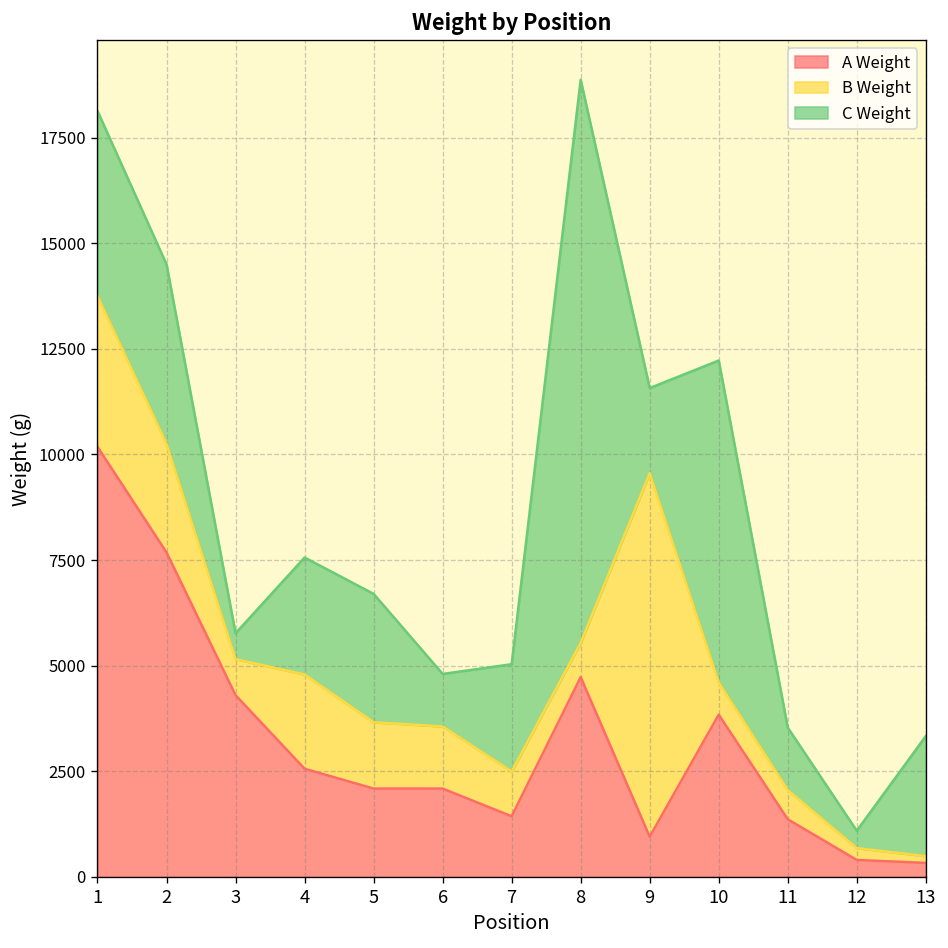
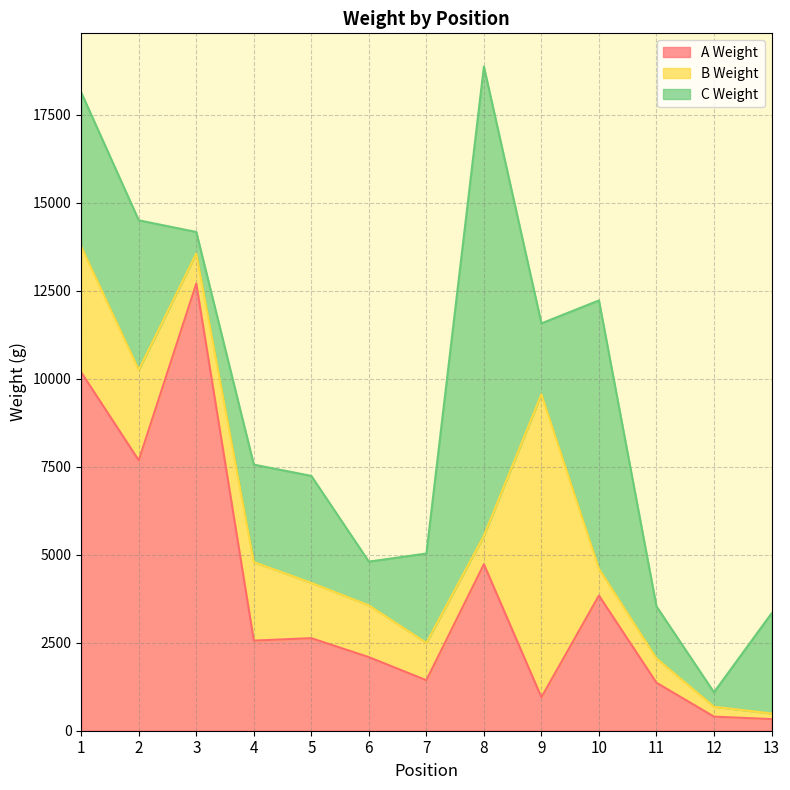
  {
    "A Weight": {
      "1": 10200,
      "2": 7700,
-     "3": 4300,
+     "3": 12700,
      "4": 2600,
-     "5": 2100,
+     "5": 2600,
      "6": 2100,
      "7": 1400,
      "8": 4700,
      "9": 1000,
      "10": 3800,
      "11": 1400,
      "12": 400,
      "13": 300
    },
    "B Weight": {
      "1": 3600,
      "2": 2600,
      "3": 900,
      "4": 2200,
      "5": 1600,
      "6": 1500,
      "7": 1100,
      "8": 800,
      "9": 8600,
      "10": 800,
      "11": 700,
      "12": 300,
      "13": 200
    },
    "C Weight": {
      "1": 4400,
      "2": 4300,
      "3": 600,
      "4": 2800,
      "5": 3000,
      "6": 1200,
      "7": 2500,
      "8": 13300,
      "9": 2000,
      "10": 7600,
      "11": 1500,
      "12": 400,
      "13": 2800
    }
  }
